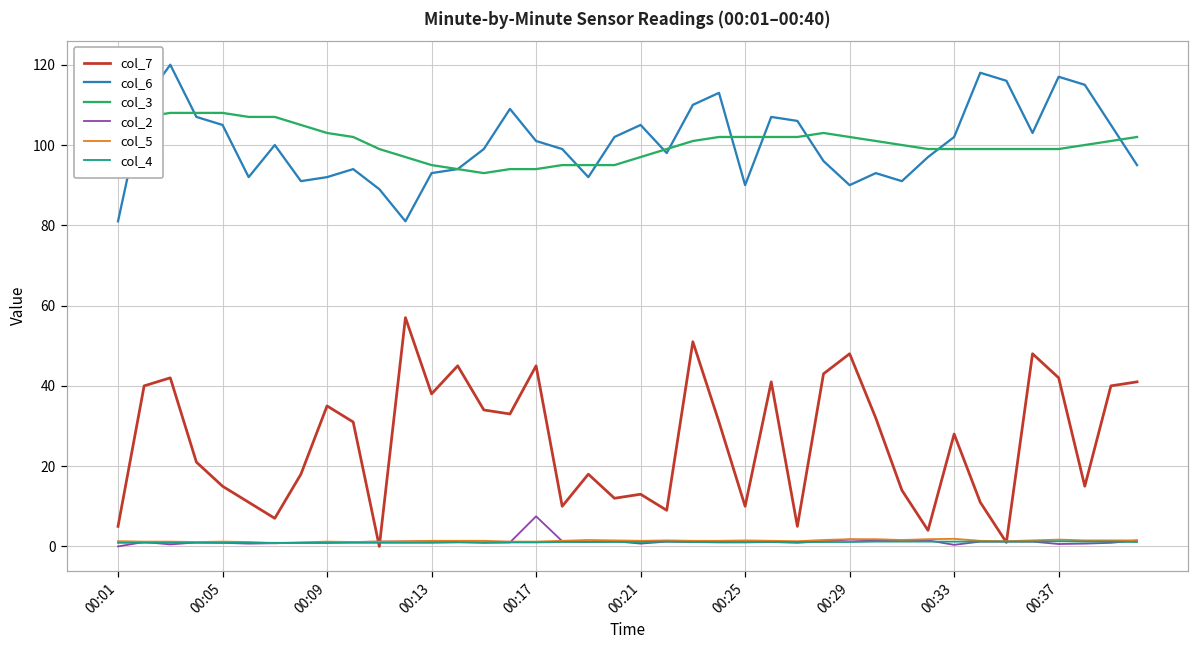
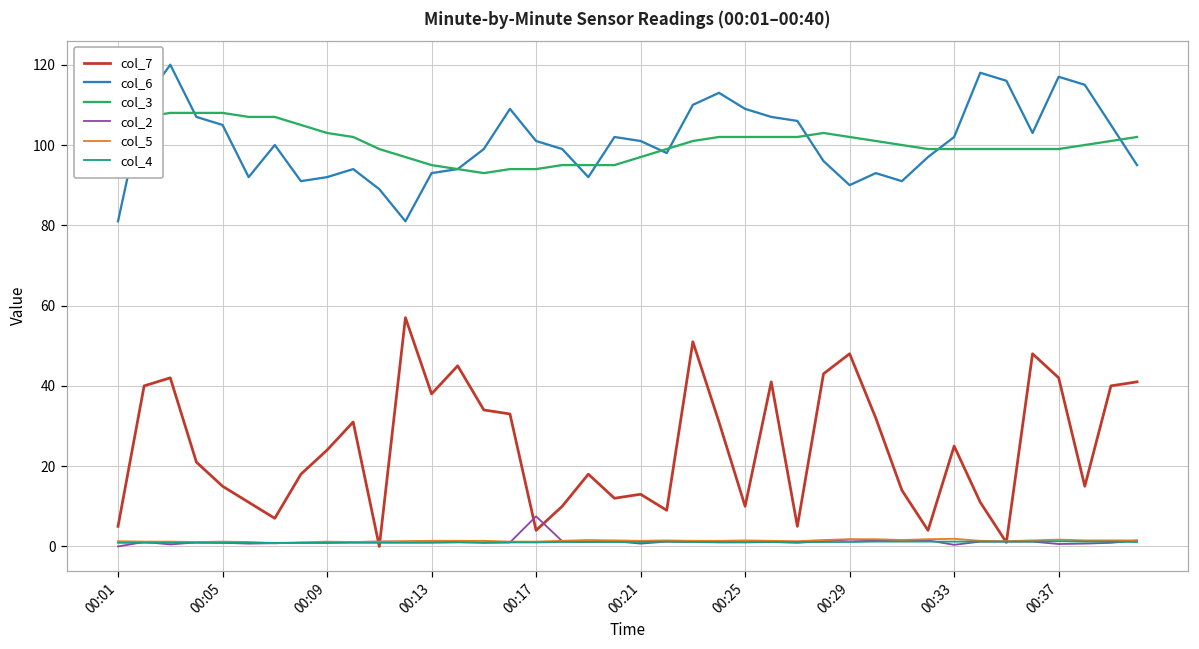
  {
    "col_7": {
      "00:01": 5,
      "00:05": 15,
-     "00:09": 35,
+     "00:09": 24,
      "00:13": 38,
-     "00:17": 45,
+     "00:17": 4,
      "00:21": 13,
      "00:25": 10,
      "00:29": 48,
-     "00:33": 28,
+     "00:33": 25,
      "00:37": 42
    },
    "col_6": {
      "00:01": 81,
      "00:05": 105,
      "00:09": 92,
      "00:13": 93,
      "00:17": 101,
-     "00:21": 105,
-     "00:25": 90,
+     "00:21": 101,
+     "00:25": 109,
      "00:29": 90,
      "00:33": 102,
      "00:37": 117
    },
    "col_2": {
      "00:01": 0,
      "00:17": 8,
      "00:33": 0,
      "00:37": 1
    },
    "col_5": {
      "00:33": 2
    }
  }
